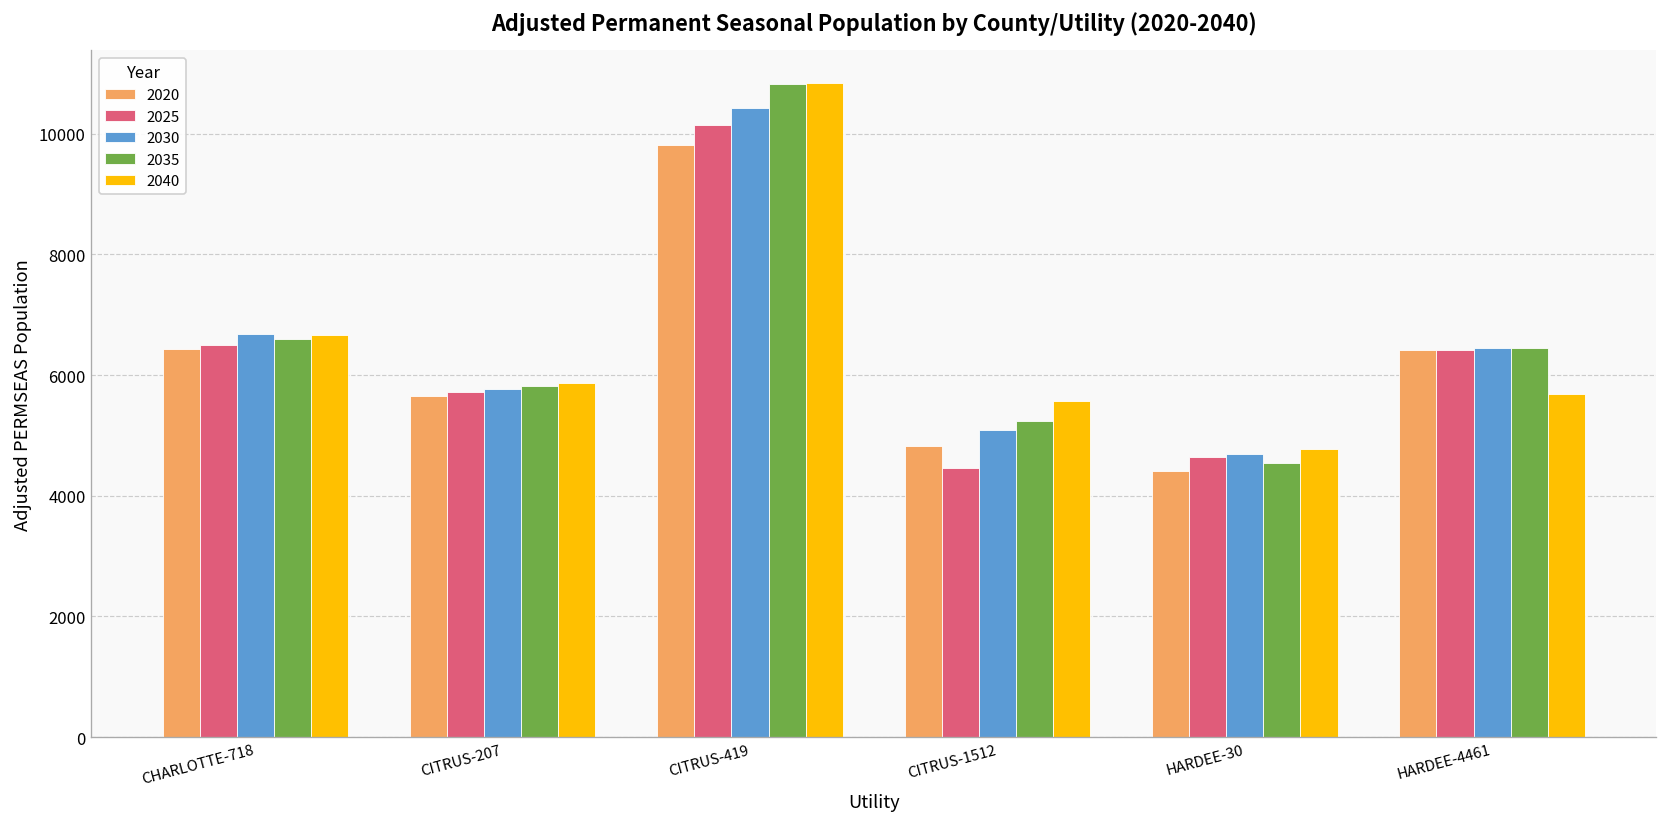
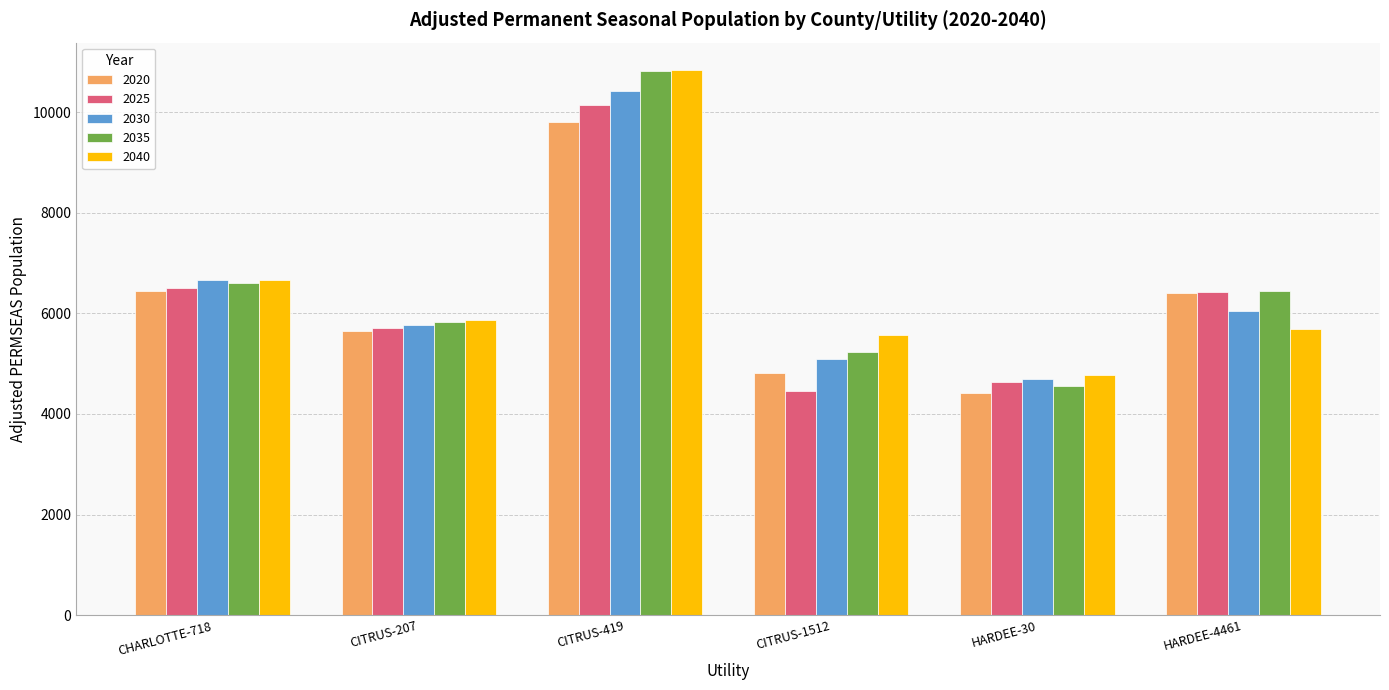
  {
    "2020": {
      "CHARLOTTE-718": 6400,
      "CITRUS-207": 5700,
      "CITRUS-419": 9800,
      "CITRUS-1512": 4800,
      "HARDEE-30": 4400,
      "HARDEE-4461": 6400
    },
    "2025": {
      "CHARLOTTE-718": 6500,
      "CITRUS-207": 5700,
      "CITRUS-419": 10100,
      "CITRUS-1512": 4500,
      "HARDEE-30": 4600,
      "HARDEE-4461": 6400
    },
    "2030": {
      "CHARLOTTE-718": 6700,
      "CITRUS-207": 5800,
      "CITRUS-419": 10400,
      "CITRUS-1512": 5100,
      "HARDEE-30": 4700,
-     "HARDEE-4461": 6400
+     "HARDEE-4461": 6000
    },
    "2035": {
      "CHARLOTTE-718": 6600,
      "CITRUS-207": 5800,
      "CITRUS-419": 10800,
      "CITRUS-1512": 5200,
      "HARDEE-30": 4500,
      "HARDEE-4461": 6500
    },
    "2040": {
      "CHARLOTTE-718": 6700,
      "CITRUS-207": 5900,
      "CITRUS-419": 10800,
      "CITRUS-1512": 5600,
      "HARDEE-30": 4800,
      "HARDEE-4461": 5700
    }
  }
